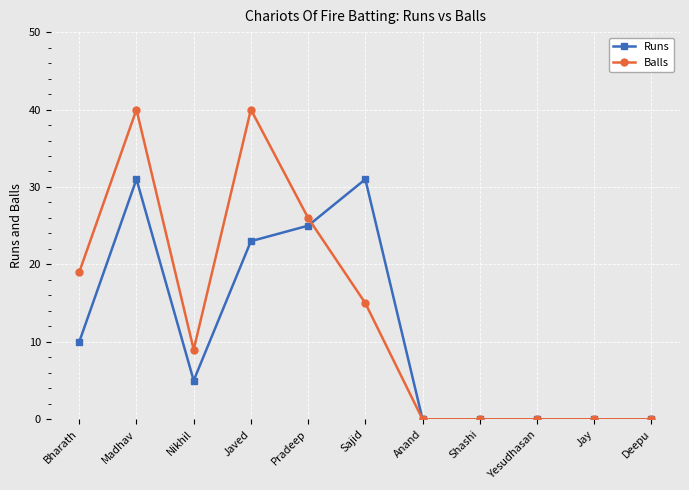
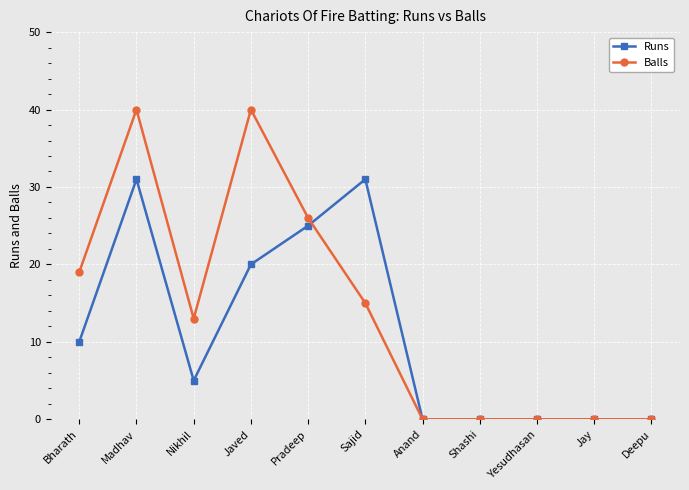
  {
    "Runs": {
      "Bharath": 10,
      "Madhav": 31,
      "Nikhil": 5,
-     "Javed": 23,
+     "Javed": 20,
      "Pradeep": 25,
      "Sajid": 31
    },
    "Balls": {
      "Bharath": 19,
      "Madhav": 40,
-     "Nikhil": 9,
+     "Nikhil": 13,
      "Javed": 40,
      "Pradeep": 26,
      "Sajid": 15
    }
  }
